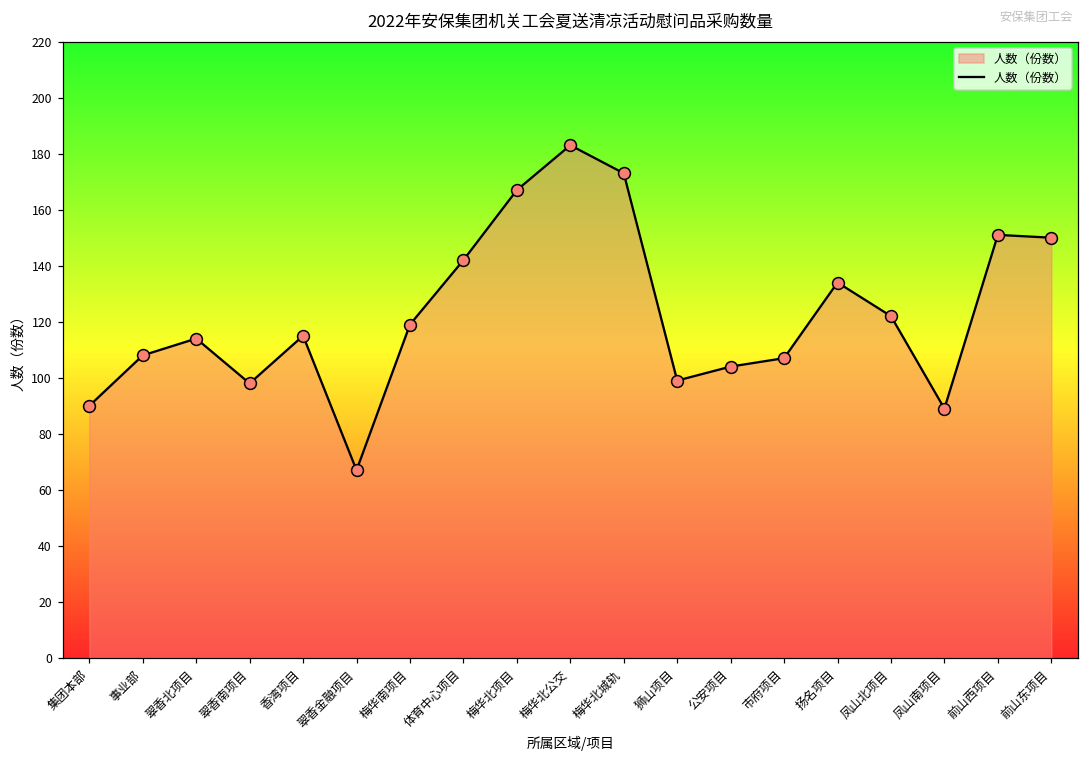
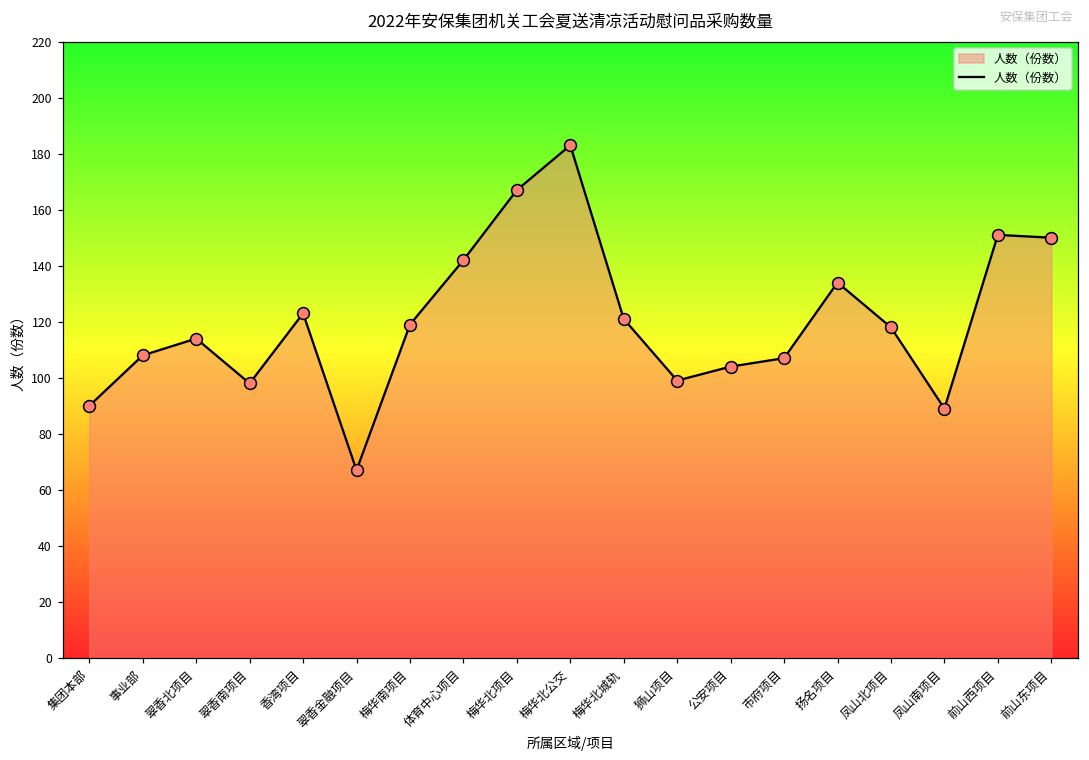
  {
    "集团本部": 90,
    "事业部": 108,
    "翠香北项目": 114,
    "翠香南项目": 98,
-   "香湾项目": 115,
+   "香湾项目": 123,
    "翠香金融项目": 67,
    "梅华南项目": 119,
    "体育中心项目": 142,
    "梅华北项目": 167,
    "梅华北公交": 183,
-   "梅华北城轨": 173,
+   "梅华北城轨": 121,
    "狮山项目": 99,
    "公安项目": 104,
    "市府项目": 107,
    "扬名项目": 134,
-   "凤山北项目": 122,
+   "凤山北项目": 118,
    "凤山南项目": 89,
    "前山西项目": 151,
    "前山东项目": 150
  }
